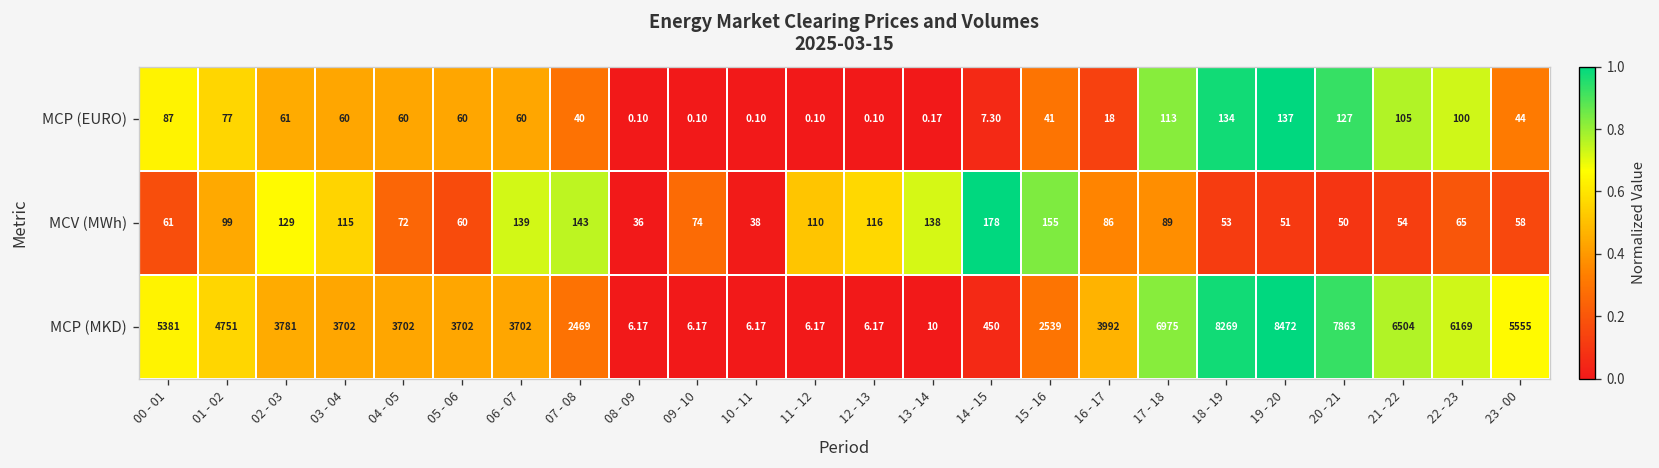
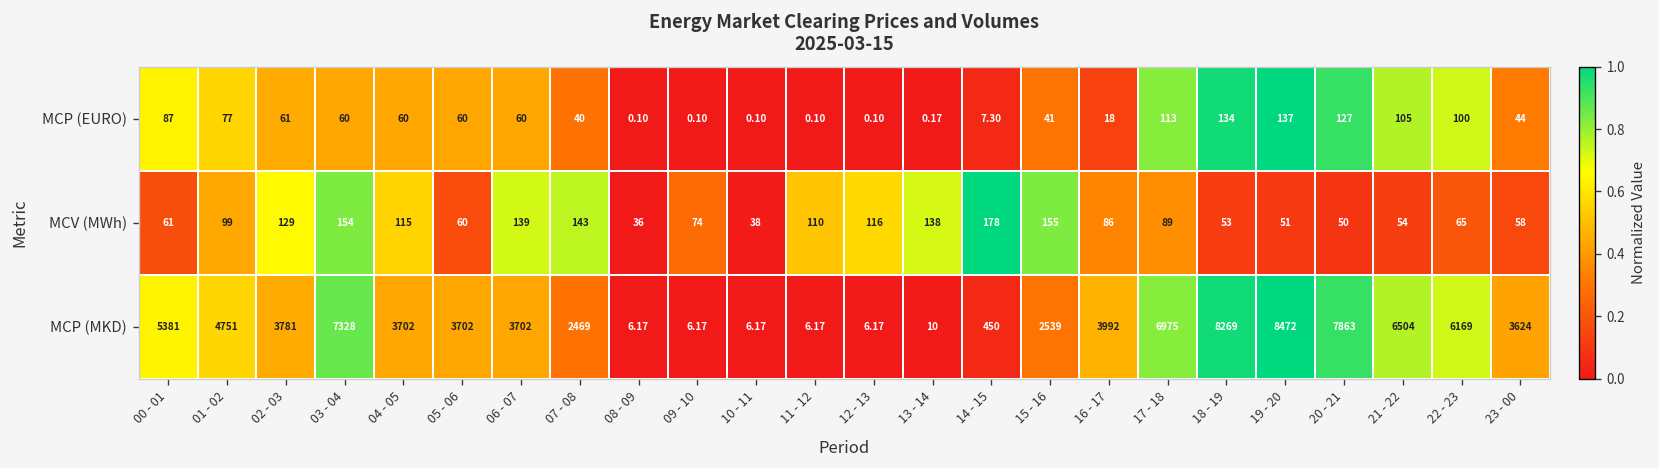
  {
    "MCP (EURO)": {
      "00 - 01": 87,
      "01 - 02": 77,
      "02 - 03": 61,
      "03 - 04": 60,
      "04 - 05": 60,
      "05 - 06": 60,
      "06 - 07": 60,
      "07 - 08": 40,
      "08 - 09": 0.10,
      "09 - 10": 0.10,
      "10 - 11": 0.10,
      "11 - 12": 0.10,
      "12 - 13": 0.10,
      "13 - 14": 0.17,
      "14 - 15": 7.30,
      "15 - 16": 41,
      "16 - 17": 18,
      "17 - 18": 113,
      "18 - 19": 134,
      "19 - 20": 137,
      "20 - 21": 127,
      "21 - 22": 105,
      "22 - 23": 100,
      "23 - 00": 44
    },
    "MCV (MWh)": {
      "00 - 01": 61,
      "01 - 02": 99,
      "02 - 03": 129,
-     "03 - 04": 115,
-     "04 - 05": 72,
+     "03 - 04": 154,
+     "04 - 05": 115,
      "05 - 06": 60,
      "06 - 07": 139,
      "07 - 08": 143,
      "08 - 09": 36,
      "09 - 10": 74,
      "10 - 11": 38,
      "11 - 12": 110,
      "12 - 13": 116,
      "13 - 14": 138,
      "14 - 15": 178,
      "15 - 16": 155,
      "16 - 17": 86,
      "17 - 18": 89,
      "18 - 19": 53,
      "19 - 20": 51,
      "20 - 21": 50,
      "21 - 22": 54,
      "22 - 23": 65,
      "23 - 00": 58
    },
    "MCP (MKD)": {
      "00 - 01": 5381,
      "01 - 02": 4751,
      "02 - 03": 3781,
-     "03 - 04": 3702,
+     "03 - 04": 7328,
      "04 - 05": 3702,
      "05 - 06": 3702,
      "06 - 07": 3702,
      "07 - 08": 2469,
      "08 - 09": 6.17,
      "09 - 10": 6.17,
      "10 - 11": 6.17,
      "11 - 12": 6.17,
      "12 - 13": 6.17,
      "13 - 14": 10,
      "14 - 15": 450,
      "15 - 16": 2539,
      "16 - 17": 3992,
      "17 - 18": 6975,
      "18 - 19": 8269,
      "19 - 20": 8472,
      "20 - 21": 7863,
      "21 - 22": 6504,
      "22 - 23": 6169,
-     "23 - 00": 5555
+     "23 - 00": 3624
    }
  }
